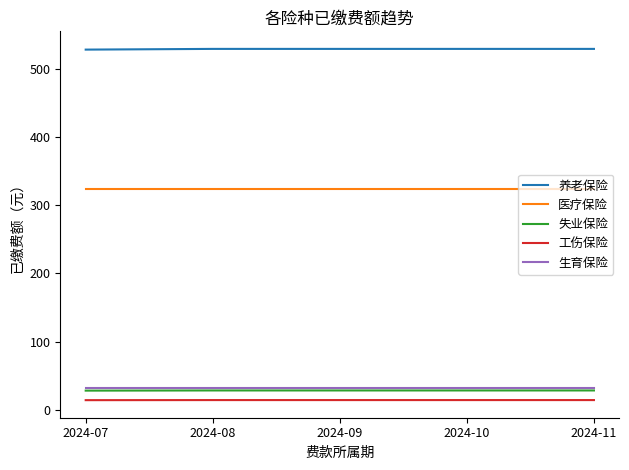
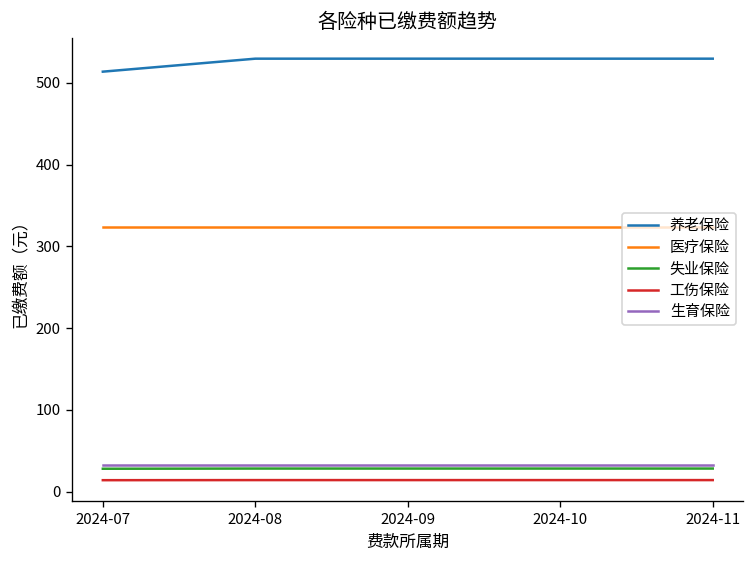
  {
    "养老保险": {
-     "2024-07": 530,
+     "2024-07": 510,
      "2024-08": 530,
      "2024-09": 530,
      "2024-10": 530,
      "2024-11": 530
    },
    "医疗保险": {
      "2024-07": 320,
      "2024-08": 320,
      "2024-09": 320,
      "2024-10": 320
    },
    "失业保险": {
      "2024-07": 30,
      "2024-08": 30,
      "2024-09": 30,
      "2024-10": 30,
      "2024-11": 30
    },
    "工伤保险": {
      "2024-07": 10,
      "2024-08": 10,
      "2024-09": 10,
      "2024-10": 10,
      "2024-11": 10
    },
    "生育保险": {
      "2024-07": 30,
      "2024-08": 30,
      "2024-09": 30,
      "2024-10": 30,
      "2024-11": 30
    }
  }
